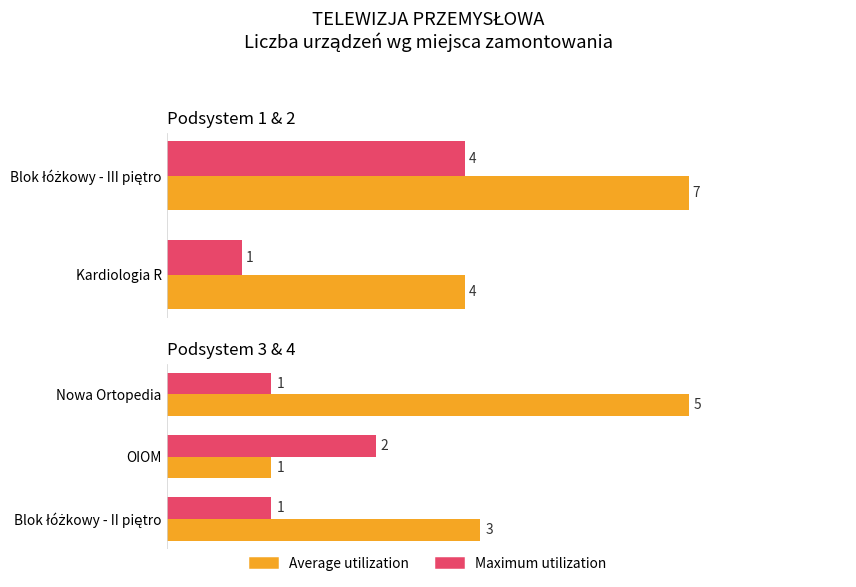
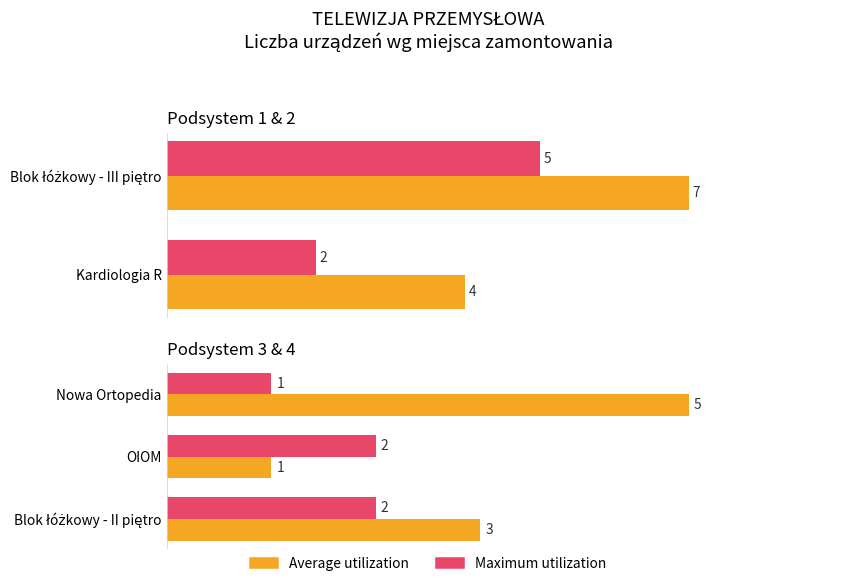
  {
    "Podsystem 1 & 2": {
      "Average utilization": {
        "Blok łóżkowy - III piętro": 7,
        "Kardiologia R": 4
      },
      "Maximum utilization": {
-       "Blok łóżkowy - III piętro": 4,
-       "Kardiologia R": 1
+       "Blok łóżkowy - III piętro": 5,
+       "Kardiologia R": 2
      }
    },
    "Podsystem 3 & 4": {
      "Average utilization": {
        "Nowa Ortopedia": 5,
        "OIOM": 1,
        "Blok łóżkowy - II piętro": 3
      },
      "Maximum utilization": {
        "Nowa Ortopedia": 1,
        "OIOM": 2,
-       "Blok łóżkowy - II piętro": 1
+       "Blok łóżkowy - II piętro": 2
      }
    }
  }
